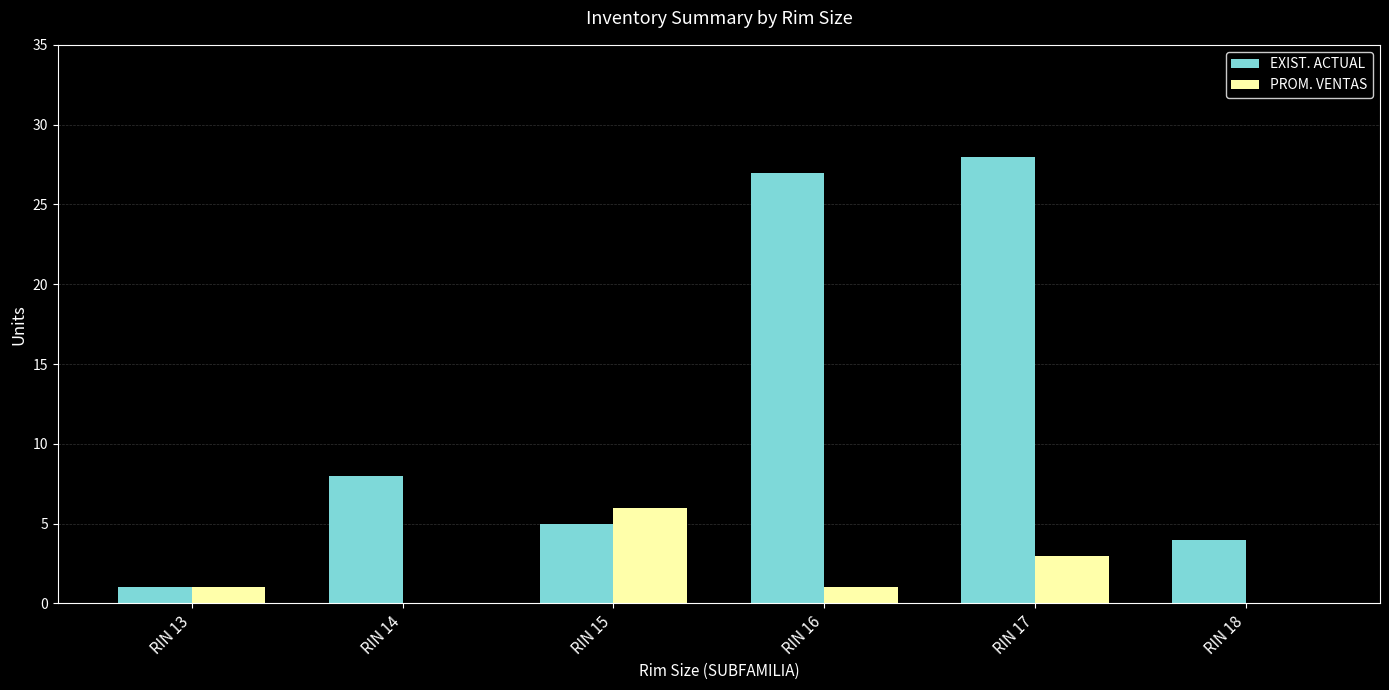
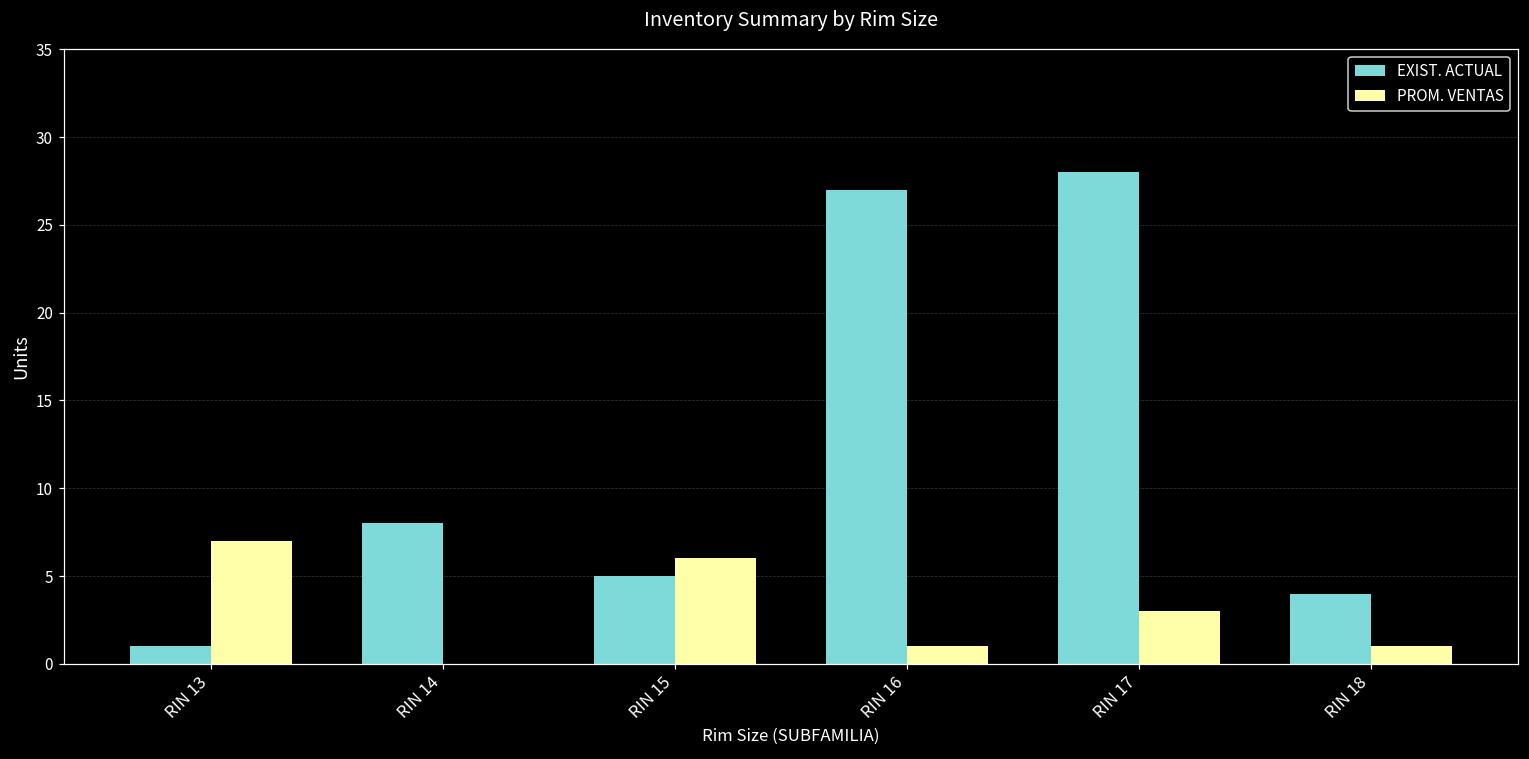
  {
    "EXIST. ACTUAL": {
      "RIN 13": 1,
      "RIN 14": 8,
      "RIN 15": 5,
      "RIN 16": 27,
      "RIN 17": 28,
      "RIN 18": 4
    },
    "PROM. VENTAS": {
-     "RIN 13": 1,
+     "RIN 13": 7,
      "RIN 14": 0,
      "RIN 15": 6,
      "RIN 16": 1,
      "RIN 17": 3,
-     "RIN 18": 0
+     "RIN 18": 1
    }
  }
